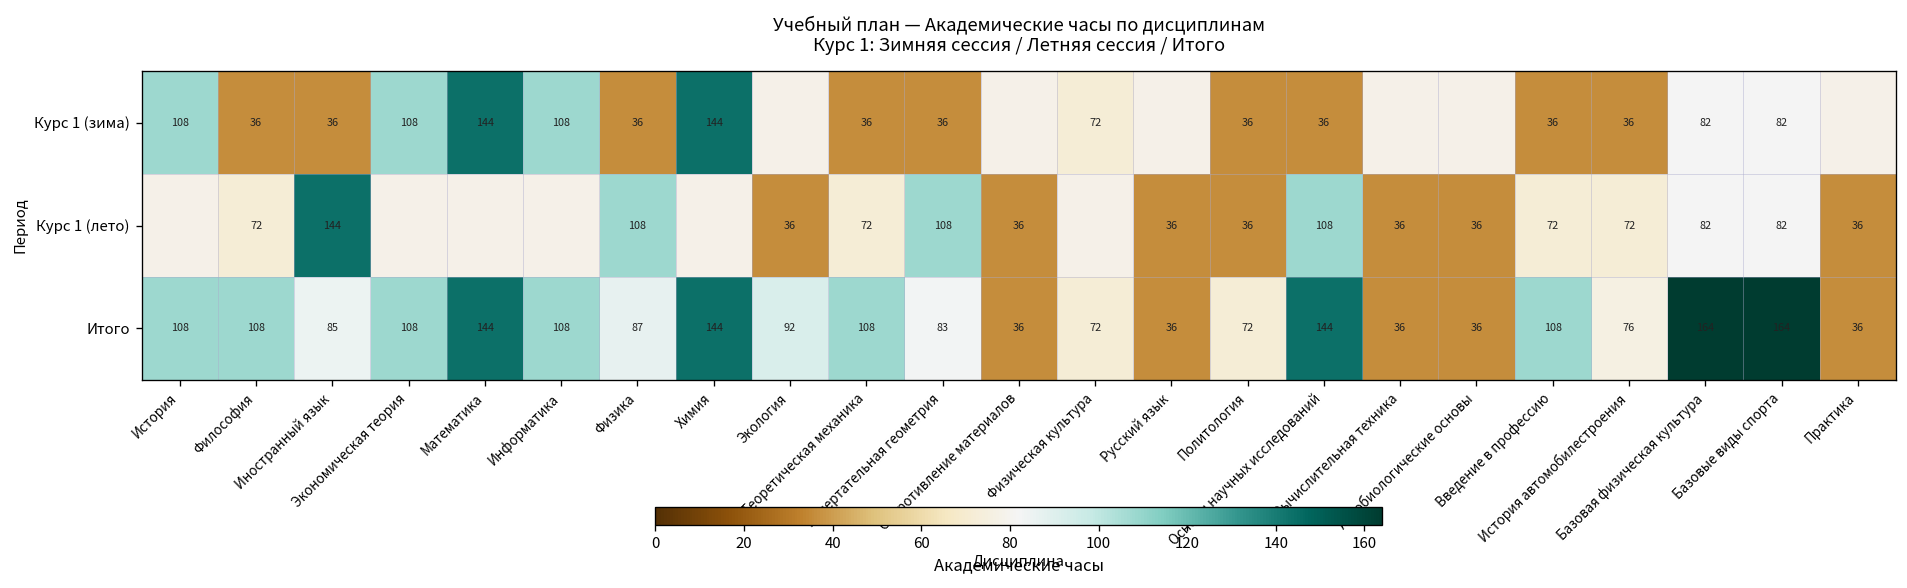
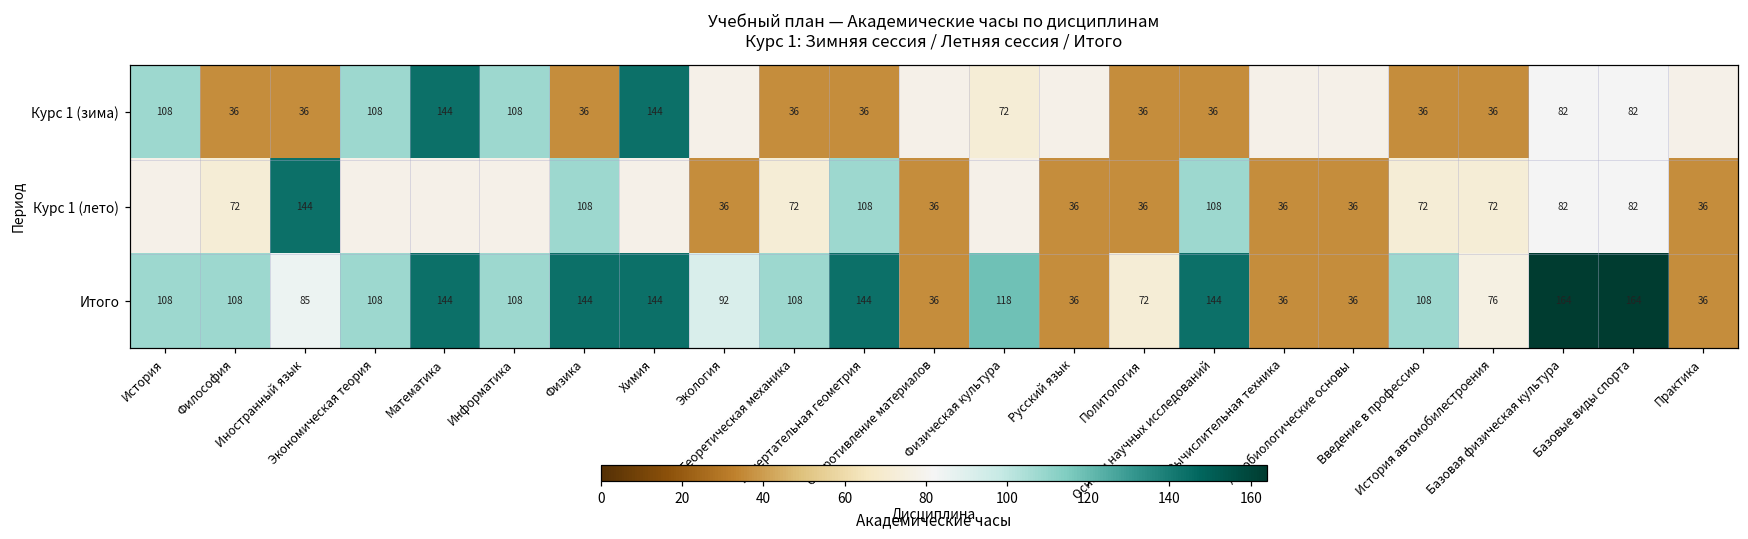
  {
    "Курс 1 (зима)": {
      "История": 108,
      "Философия": 36,
      "Иностранный язык": 36,
      "Экономическая теория": 108,
      "Математика": 144,
      "Информатика": 108,
      "Физика": 36,
      "Химия": 144,
      "Теоретическая механика": 36,
      "Начертательная геометрия": 36,
      "Физическая культура": 72,
      "Политология": 36,
      "Основы научных исследований": 36,
      "Введение в профессию": 36,
      "История автомобилестроения": 36,
      "Базовая физическая культура": 82,
      "Базовые виды спорта": 82
    },
    "Курс 1 (лето)": {
      "Философия": 72,
      "Иностранный язык": 144,
      "Физика": 108,
      "Экология": 36,
      "Теоретическая механика": 72,
      "Начертательная геометрия": 108,
      "Сопротивление материалов": 36,
      "Русский язык": 36,
      "Политология": 36,
      "Основы научных исследований": 108,
      "Вычислительная техника": 36,
      "Агробиологические основы": 36,
      "Введение в профессию": 72,
      "История автомобилестроения": 72,
      "Базовая физическая культура": 82,
      "Базовые виды спорта": 82,
      "Практика": 36
    },
    "Итого": {
      "История": 108,
      "Философия": 108,
      "Иностранный язык": 85,
      "Экономическая теория": 108,
      "Математика": 144,
      "Информатика": 108,
-     "Физика": 87,
+     "Физика": 144,
      "Химия": 144,
      "Экология": 92,
      "Теоретическая механика": 108,
-     "Начертательная геометрия": 83,
+     "Начертательная геометрия": 144,
      "Сопротивление материалов": 36,
-     "Физическая культура": 72,
+     "Физическая культура": 118,
      "Русский язык": 36,
      "Политология": 72,
      "Основы научных исследований": 144,
      "Вычислительная техника": 36,
      "Агробиологические основы": 36,
      "Введение в профессию": 108,
      "История автомобилестроения": 76,
      "Практика": 36
    }
  }
